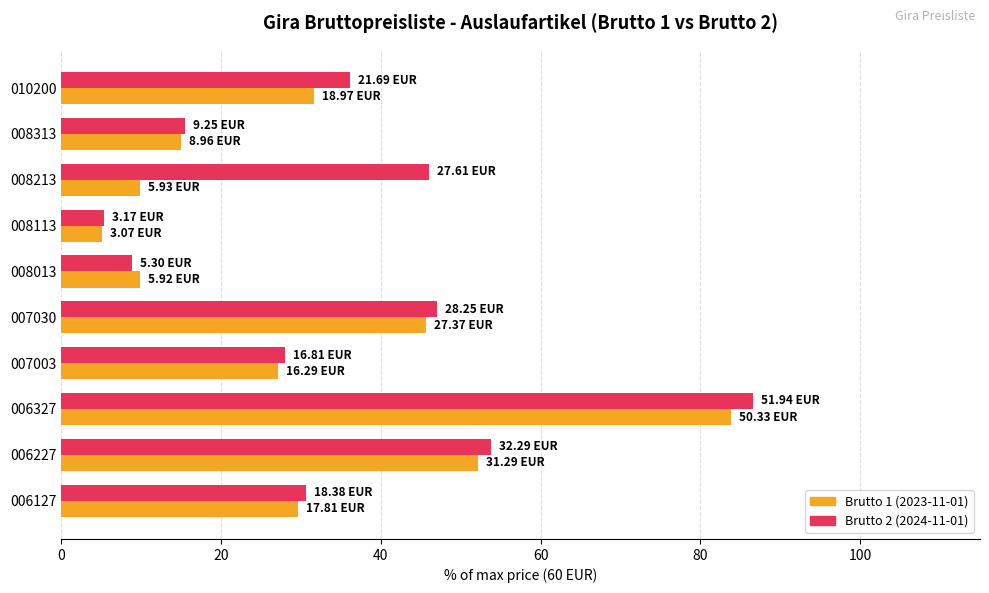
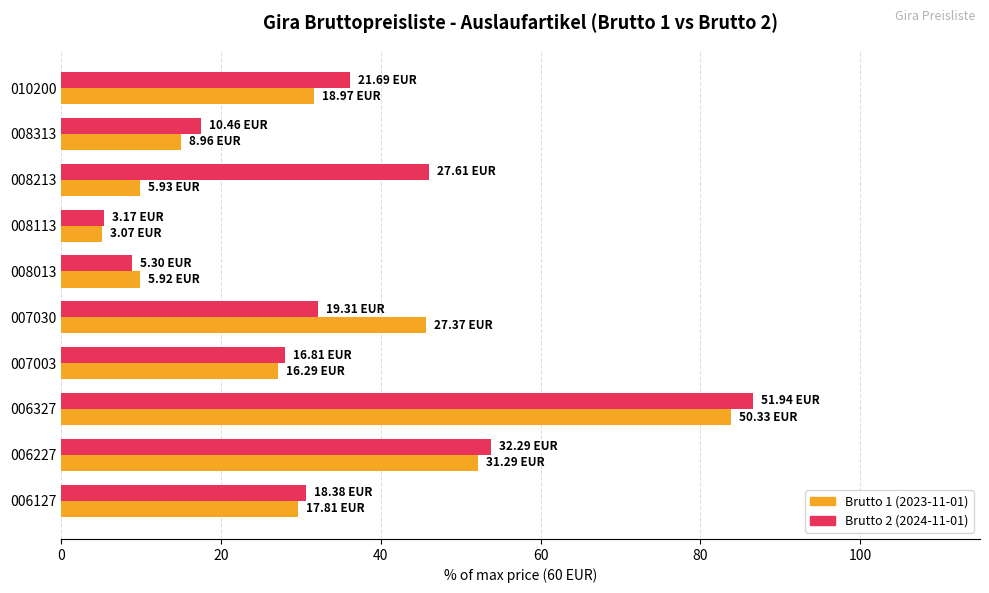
  {
    "Brutto 2 (2024-11-01)": {
-     "008313": 9.25,
-     "007030": 28.25
+     "008313": 10.46,
+     "007030": 19.31
    }
  }
